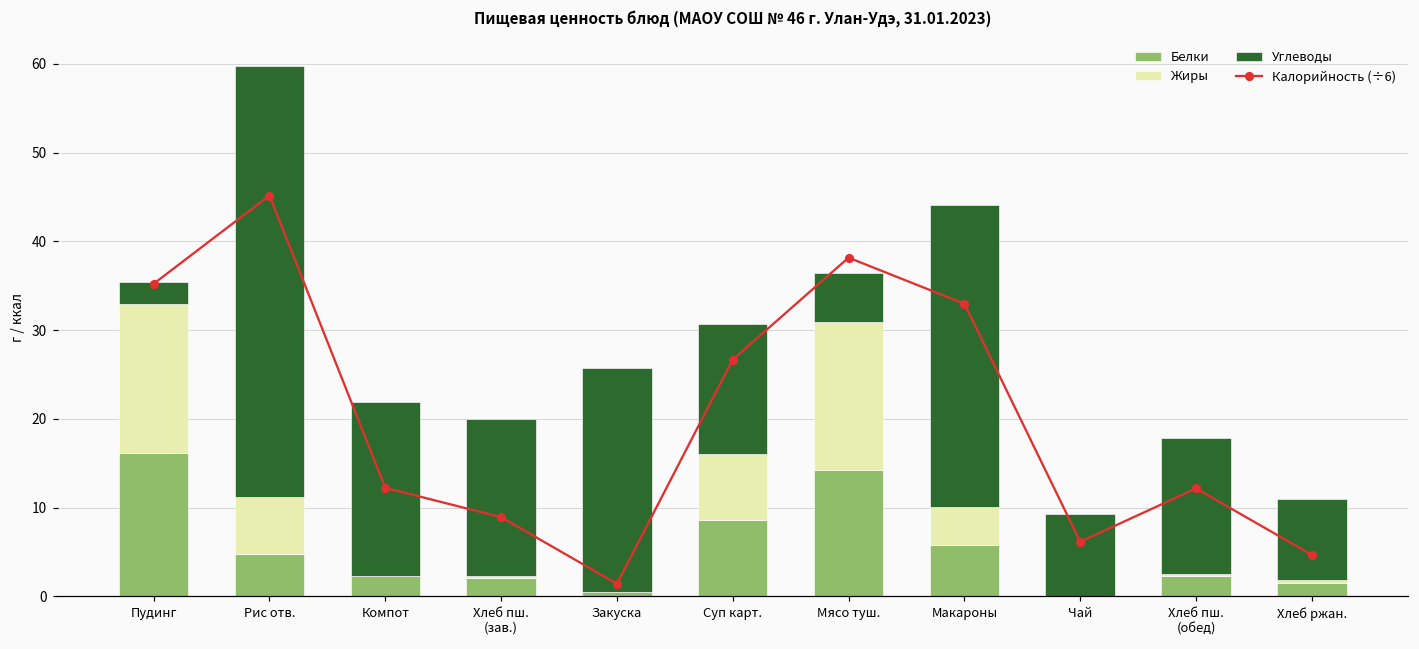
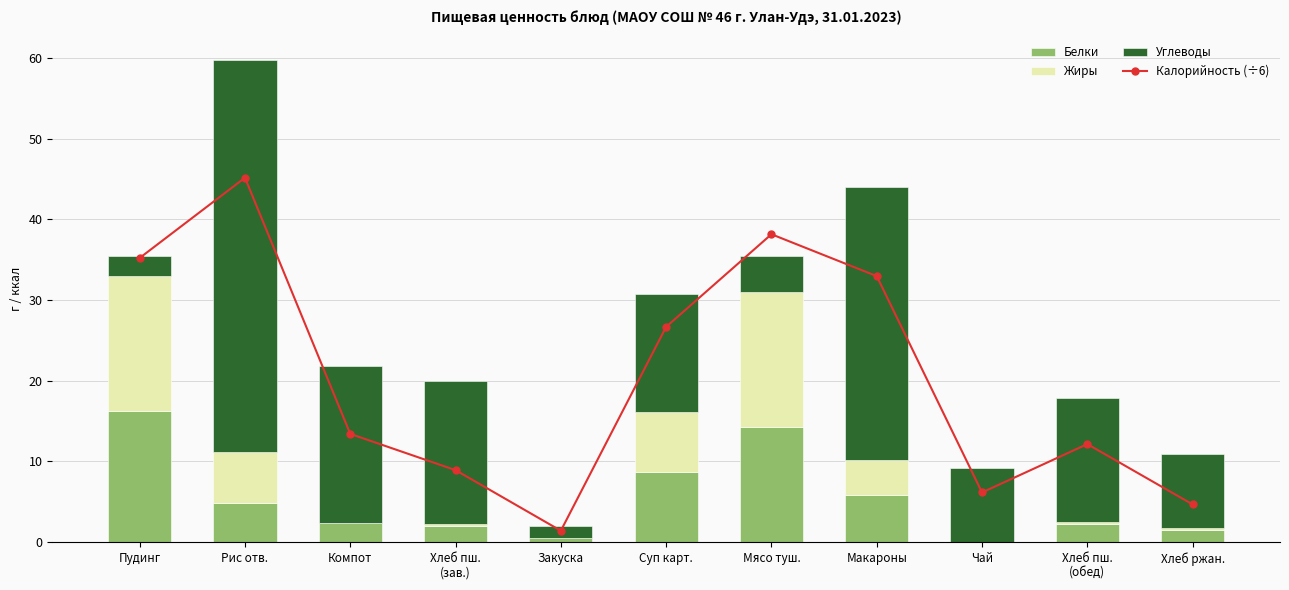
  {
    "Калорийность (÷6)": {
      "Пудинг": 35,
      "Рис отв.": 45,
-     "Компот": 12,
+     "Компот": 13,
      "Хлеб пш. (зав.)": 9,
      "Закуска": 1,
      "Суп карт.": 27,
      "Мясо туш.": 38,
      "Макароны": 33,
      "Чай": 6,
      "Хлеб пш. (обед)": 12,
      "Хлеб ржан.": 5
    },
    "Белки": {
      "Пудинг": 16,
      "Рис отв.": 5,
      "Компот": 2,
      "Хлеб пш. (зав.)": 2,
      "Закуска": 0,
      "Суп карт.": 9,
      "Мясо туш.": 14,
      "Макароны": 6,
      "Хлеб пш. (обед)": 2,
      "Хлеб ржан.": 2
    },
    "Жиры": {
      "Пудинг": 17,
      "Рис отв.": 6,
      "Компот": 0,
      "Суп карт.": 7,
      "Мясо туш.": 17,
      "Макароны": 4,
      "Чай": 0
    },
    "Углеводы": {
      "Пудинг": 2,
      "Рис отв.": 49,
      "Компот": 20,
      "Хлеб пш. (зав.)": 18,
-     "Закуска": 25,
+     "Закуска": 2,
      "Суп карт.": 15,
-     "Мясо туш.": 5,
+     "Мясо туш.": 4,
      "Макароны": 34,
      "Чай": 9,
      "Хлеб пш. (обед)": 15,
      "Хлеб ржан.": 9
    }
  }
